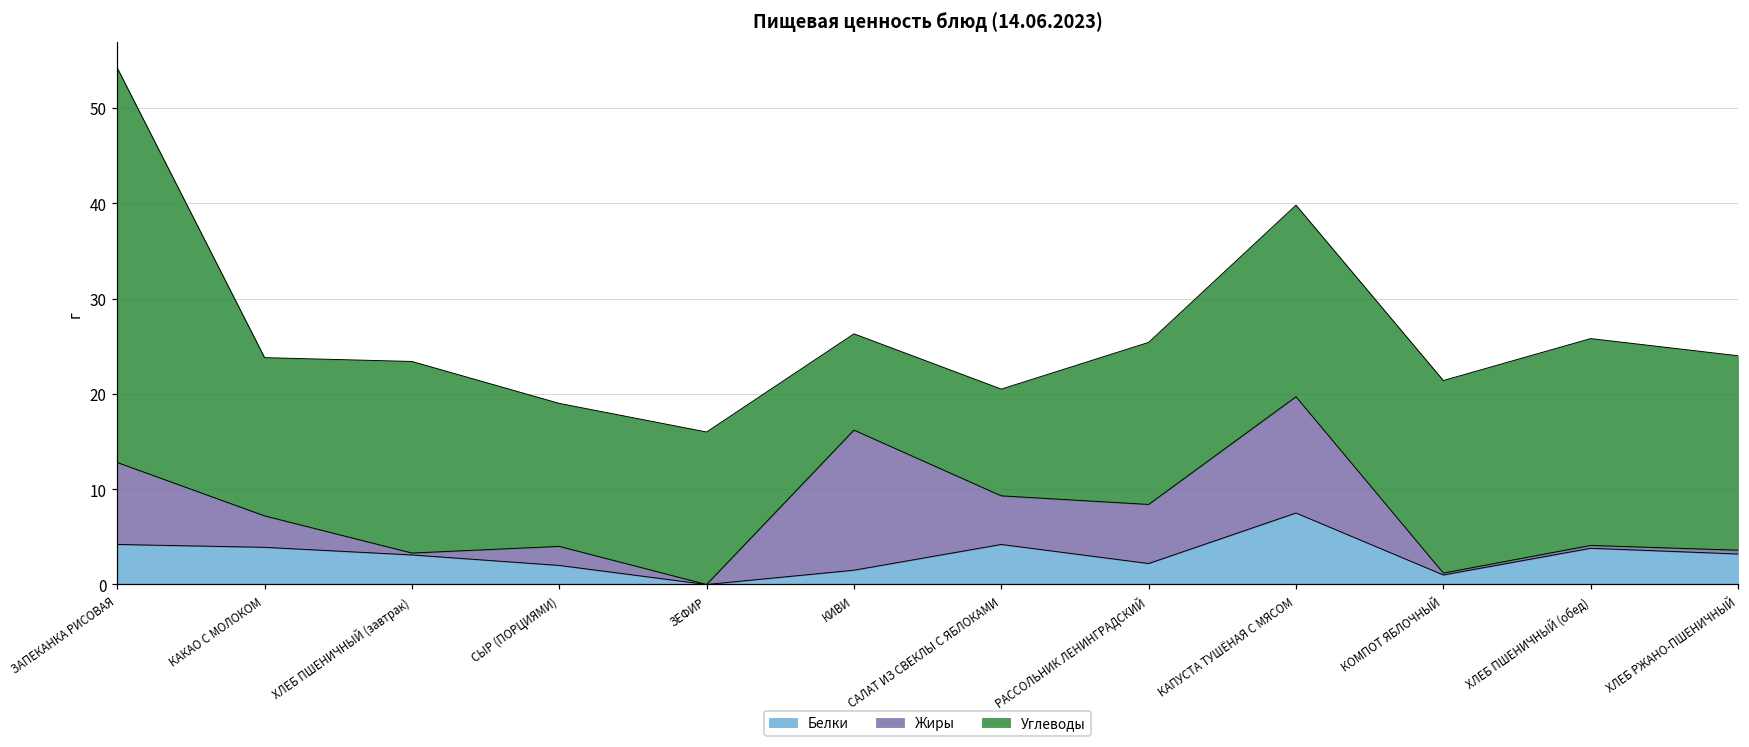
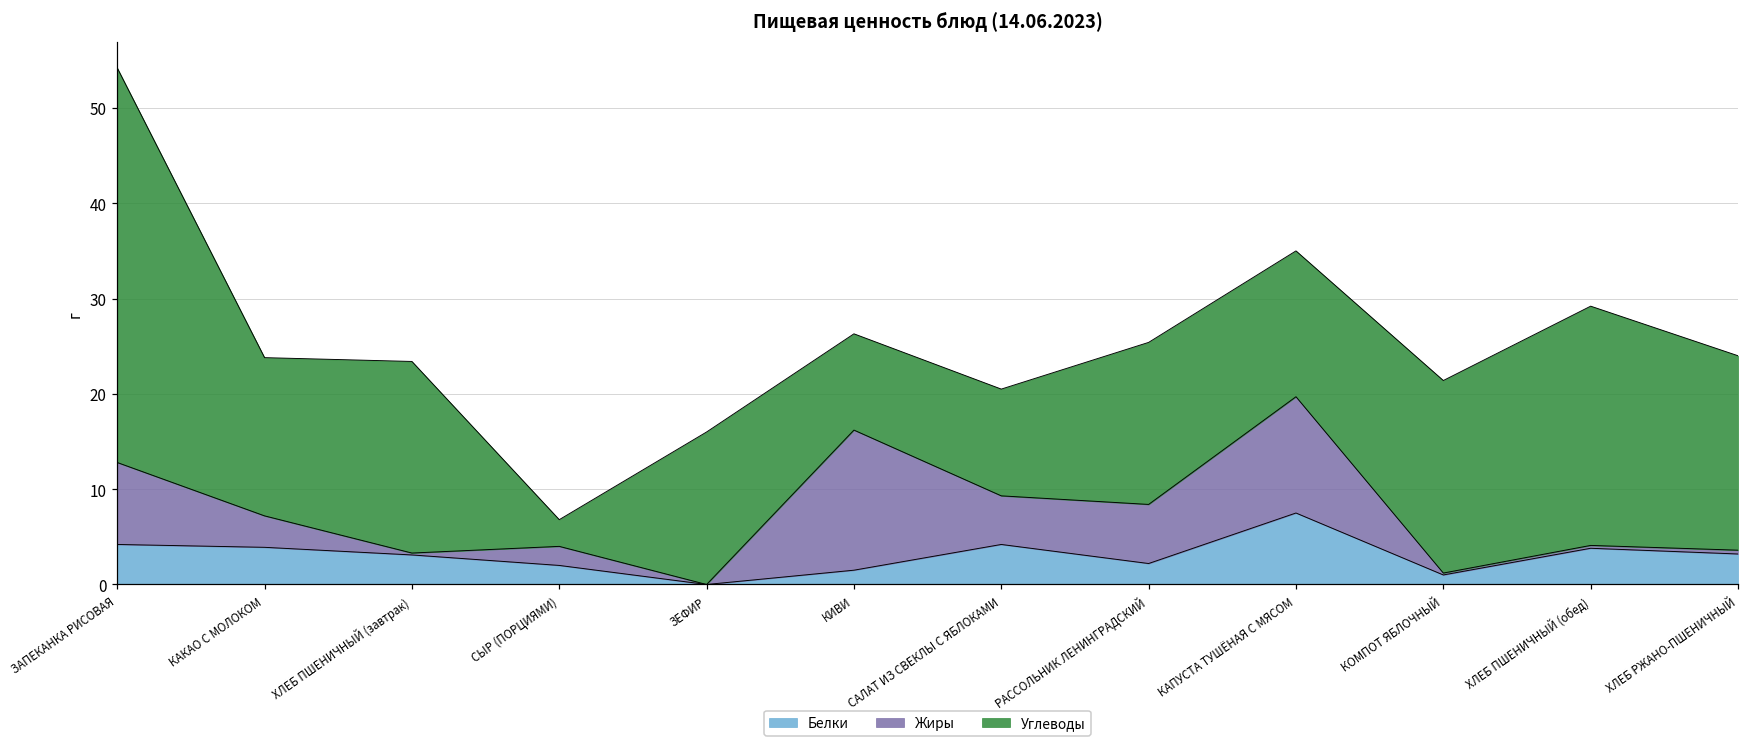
  {
    "Белки": {
      "ЗАПЕКАНКА РИСОВАЯ": 4,
      "КАКАО С МОЛОКОМ": 4,
      "СЫР (ПОРЦИЯМИ)": 2,
      "КИВИ": 2,
      "САЛАТ ИЗ СВЕКЛЫ С ЯБЛОКАМИ": 4,
      "РАССОЛЬНИК ЛЕНИНГРАДСКИЙ": 2,
      "КАПУСТА ТУШЁНАЯ С МЯСОМ": 8,
      "ХЛЕБ ПШЕНИЧНЫЙ (обед)": 4,
      "ХЛЕБ РЖАНО-ПШЕНИЧНЫЙ": 3
    },
    "Жиры": {
      "ЗАПЕКАНКА РИСОВАЯ": 9,
      "КАКАО С МОЛОКОМ": 3,
      "СЫР (ПОРЦИЯМИ)": 2,
      "КИВИ": 15,
      "САЛАТ ИЗ СВЕКЛЫ С ЯБЛОКАМИ": 5,
      "РАССОЛЬНИК ЛЕНИНГРАДСКИЙ": 6,
      "КАПУСТА ТУШЁНАЯ С МЯСОМ": 12,
      "ХЛЕБ ПШЕНИЧНЫЙ (обед)": 0,
      "ХЛЕБ РЖАНО-ПШЕНИЧНЫЙ": 0
    },
    "Углеводы": {
      "ЗАПЕКАНКА РИСОВАЯ": 41,
      "КАКАО С МОЛОКОМ": 17,
      "ХЛЕБ ПШЕНИЧНЫЙ (завтрак)": 20,
-     "СЫР (ПОРЦИЯМИ)": 15,
+     "СЫР (ПОРЦИЯМИ)": 3,
      "ЗЕФИР": 16,
      "КИВИ": 10,
      "САЛАТ ИЗ СВЕКЛЫ С ЯБЛОКАМИ": 11,
      "РАССОЛЬНИК ЛЕНИНГРАДСКИЙ": 17,
-     "КАПУСТА ТУШЁНАЯ С МЯСОМ": 20,
+     "КАПУСТА ТУШЁНАЯ С МЯСОМ": 15,
      "КОМПОТ ЯБЛОЧНЫЙ": 20,
-     "ХЛЕБ ПШЕНИЧНЫЙ (обед)": 22,
+     "ХЛЕБ ПШЕНИЧНЫЙ (обед)": 25,
      "ХЛЕБ РЖАНО-ПШЕНИЧНЫЙ": 20
    }
  }
